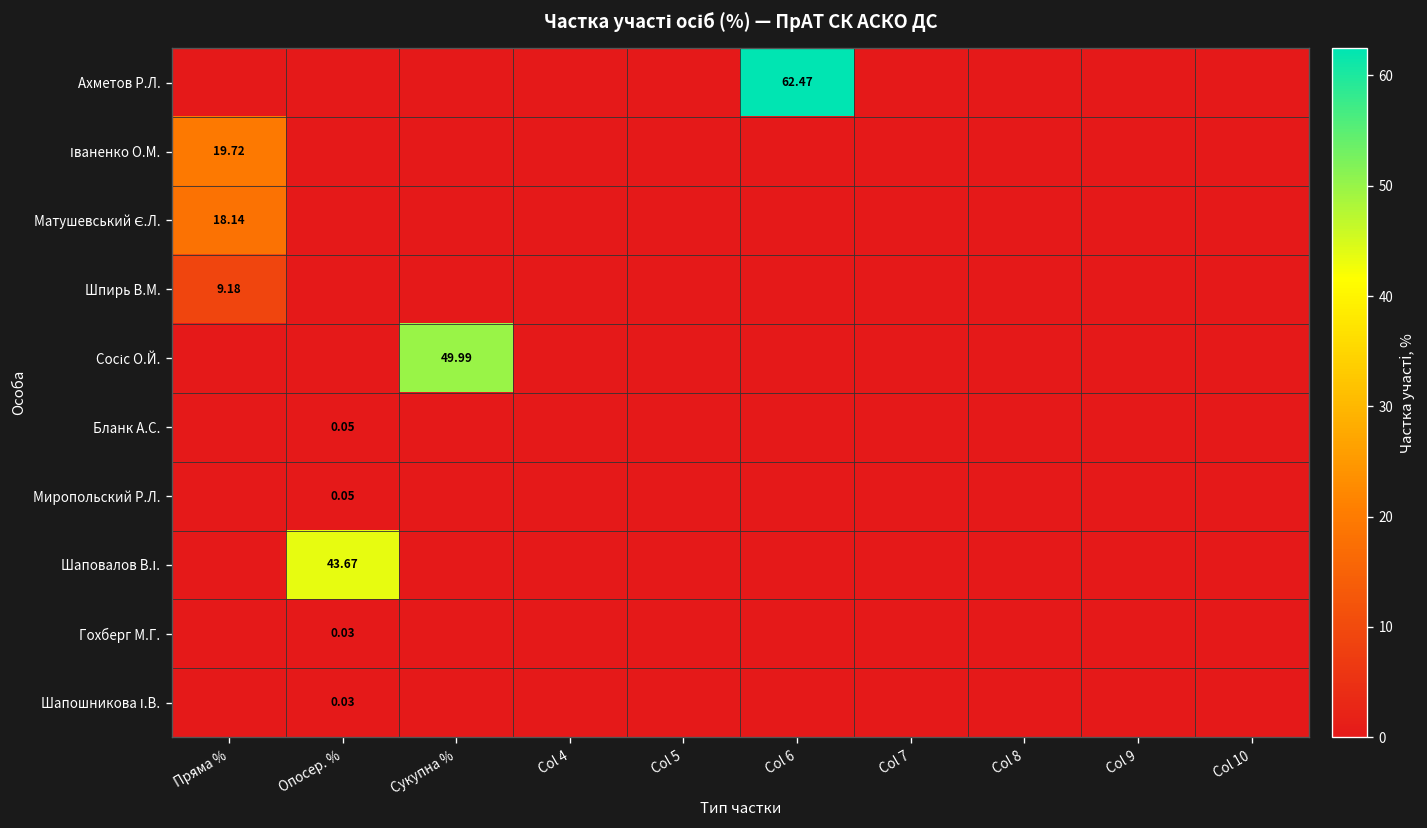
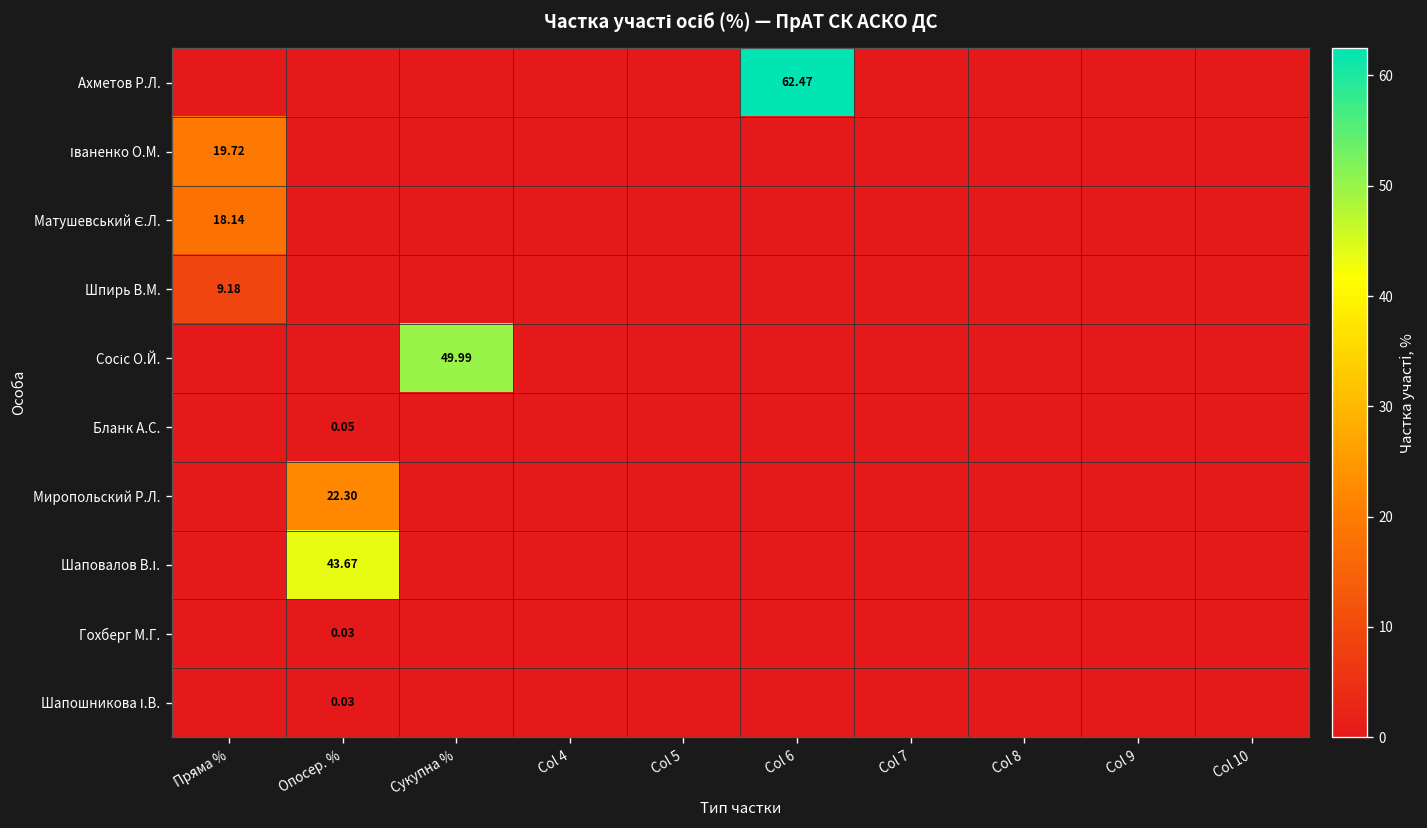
  {
    "Ахметов Р.Л.": {
      "Col 6": 62.47
    },
    "Іваненко О.М.": {
      "Пряма %": 19.72
    },
    "Матушевський Є.Л.": {
      "Пряма %": 18.14
    },
    "Шпирь В.М.": {
      "Пряма %": 9.18
    },
    "Сосіс О.Й.": {
      "Сукупна %": 49.99
    },
    "Бланк А.С.": {
      "Опосер. %": 0.05
    },
    "Миропольский Р.Л.": {
-     "Опосер. %": 0.05
+     "Опосер. %": 22.30
    },
    "Шаповалов В.І.": {
      "Опосер. %": 43.67
    },
    "Гохберг М.Г.": {
      "Опосер. %": 0.03
    },
    "Шапошникова І.В.": {
      "Опосер. %": 0.03
    }
  }
